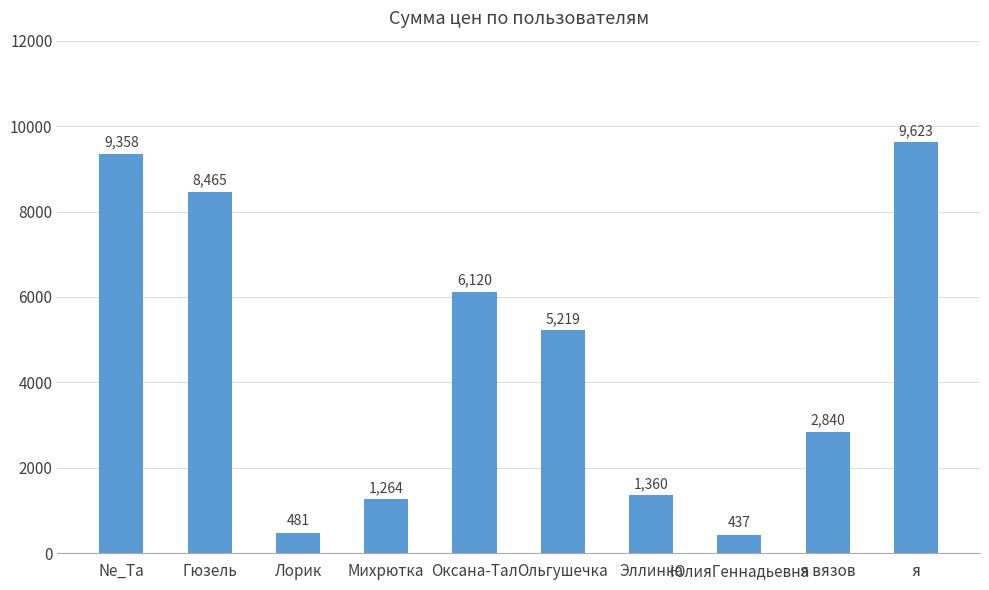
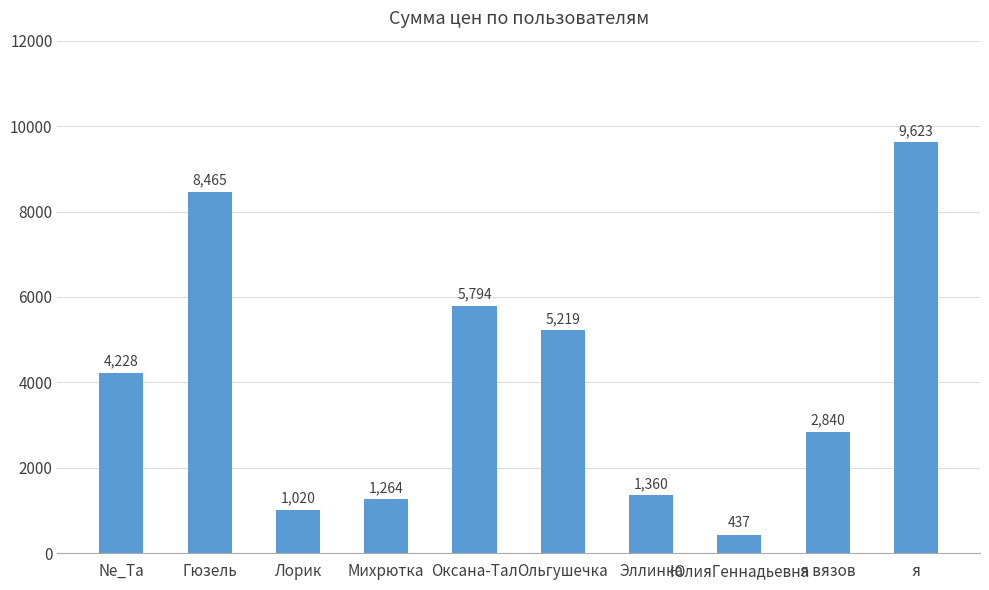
  {
-   "Ne_Ta": "9,358",
+   "Ne_Ta": "4,228",
    "Гюзель": "8,465",
-   "Лорик": "481",
+   "Лорик": "1,020",
    "Михрютка": "1,264",
-   "Оксана-Тал": "6,120",
+   "Оксана-Тал": "5,794",
    "Ольгушечка": "5,219",
    "ЮлияГеннадьевна": "437",
    "я": "9,623"
  }
